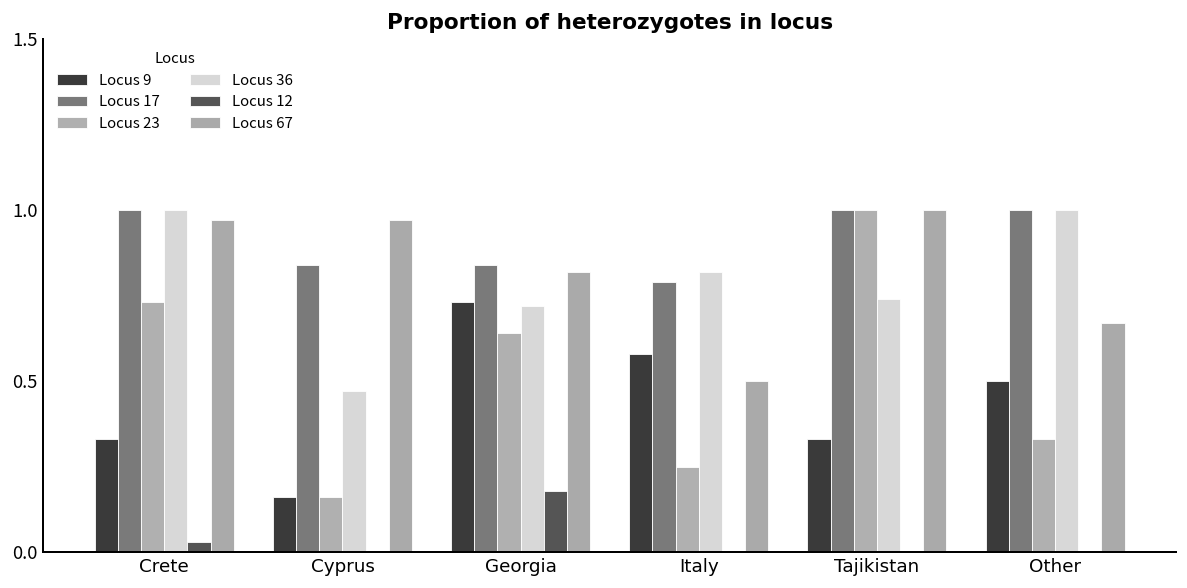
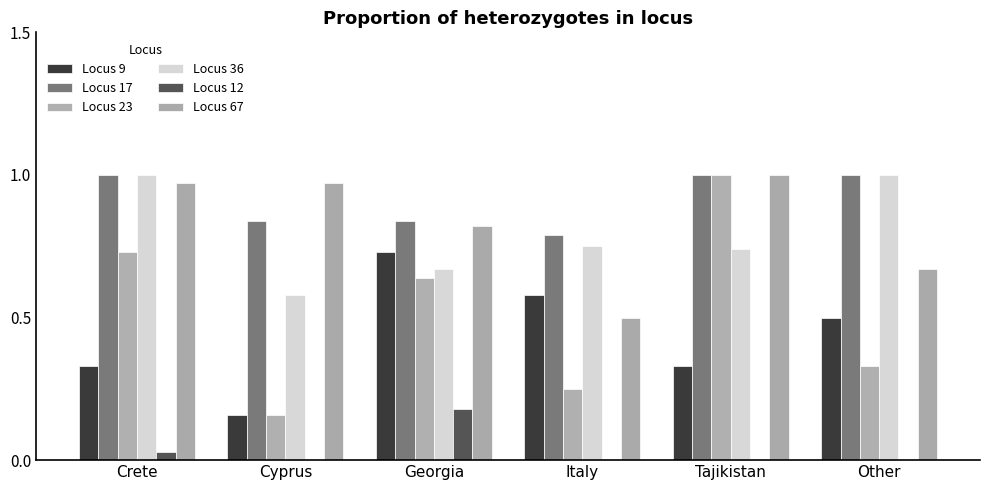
  {
    "Locus 17": {
      "Crete": 1.00,
      "Cyprus": 0.84,
      "Georgia": 0.84,
      "Italy": 0.79,
      "Tajikistan": 1.00,
      "Other": 1.00
    },
    "Locus 36": {
      "Crete": 1.00,
-     "Cyprus": 0.47,
-     "Georgia": 0.72,
-     "Italy": 0.82,
+     "Cyprus": 0.58,
+     "Georgia": 0.67,
+     "Italy": 0.75,
      "Tajikistan": 0.74,
      "Other": 1.00
    }
  }
